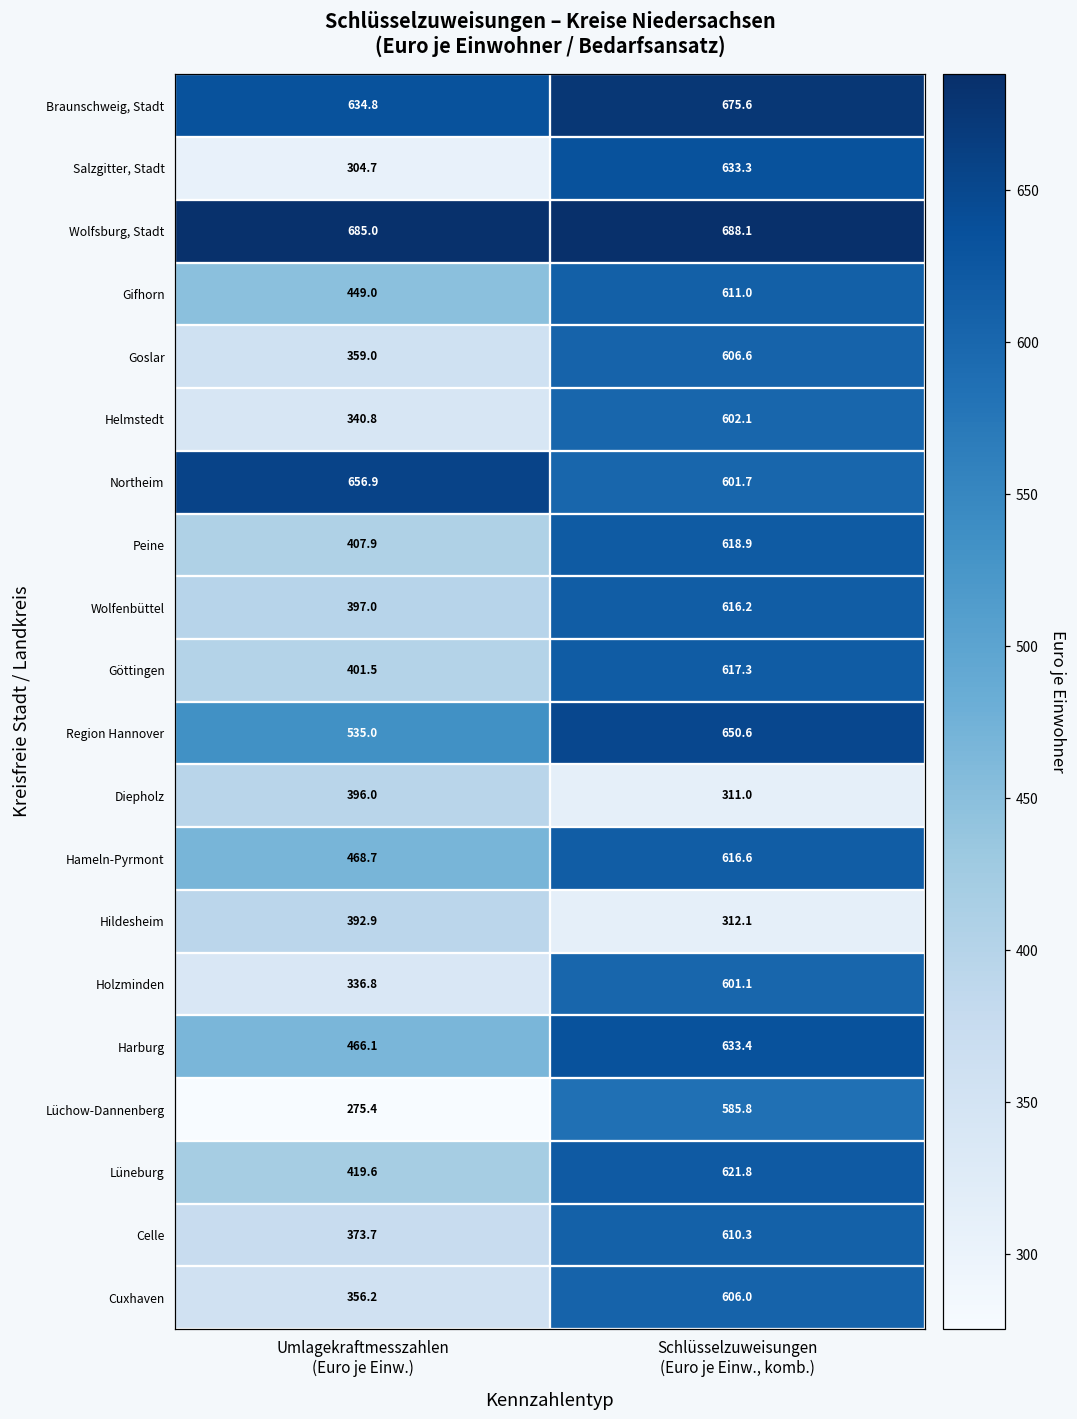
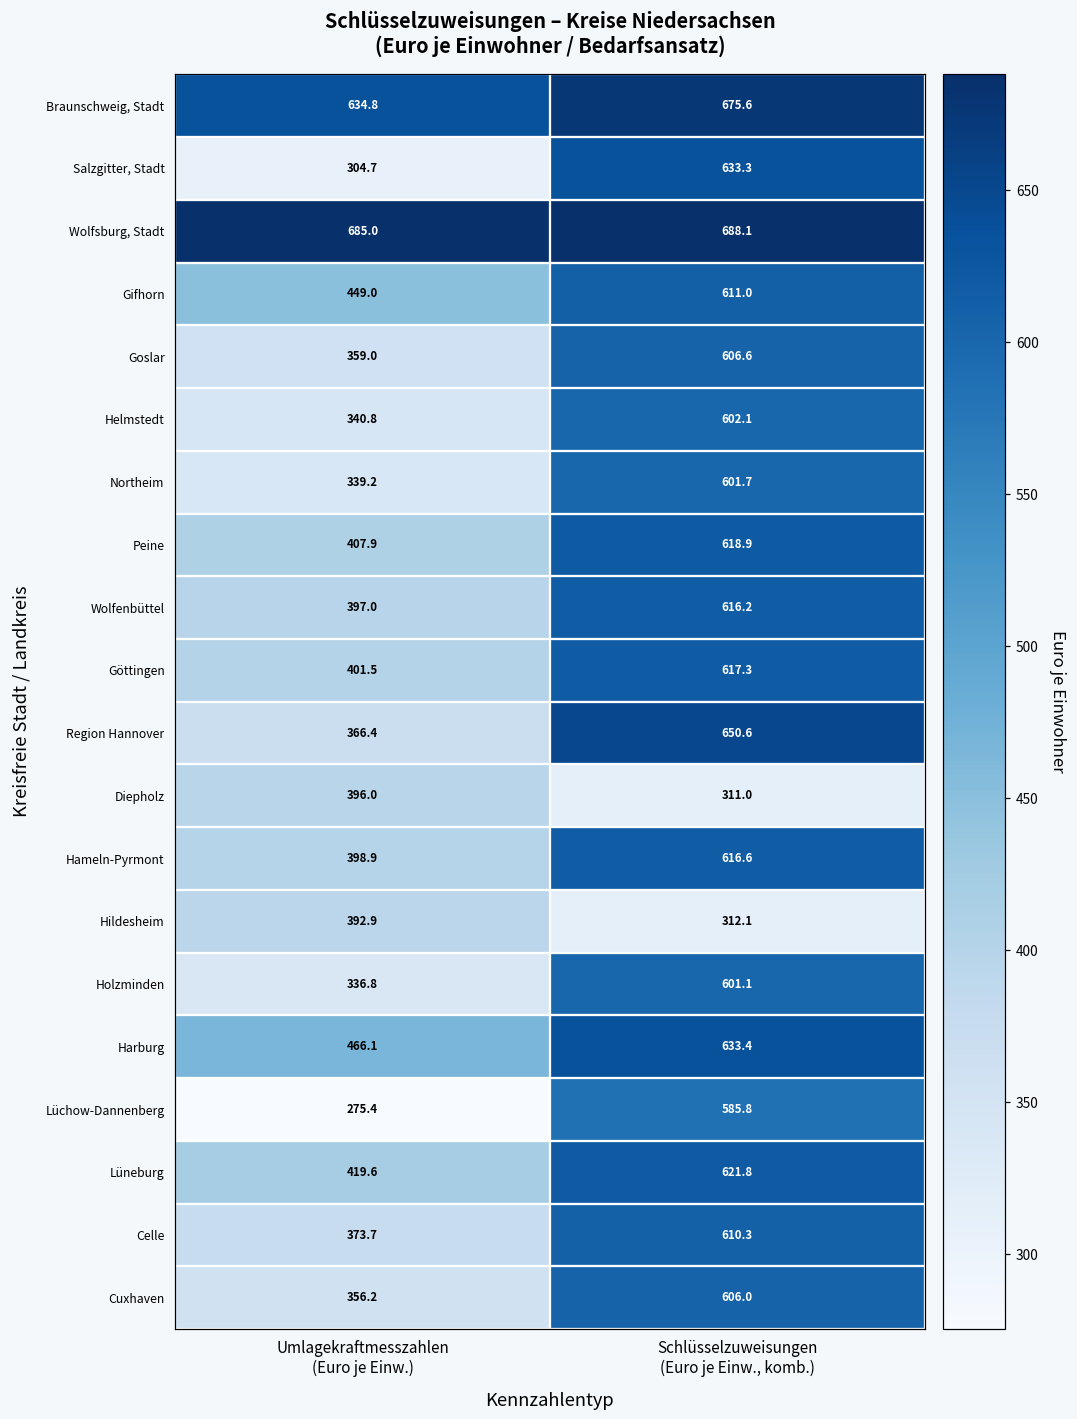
  {
    "Braunschweig, Stadt": {
      "Umlagekraftmesszahlen (Euro je Einw.)": 634.8,
      "Schlüsselzuweisungen (Euro je Einw., komb.)": 675.6
    },
    "Salzgitter, Stadt": {
      "Umlagekraftmesszahlen (Euro je Einw.)": 304.7,
      "Schlüsselzuweisungen (Euro je Einw., komb.)": 633.3
    },
    "Wolfsburg, Stadt": {
      "Umlagekraftmesszahlen (Euro je Einw.)": 685.0,
      "Schlüsselzuweisungen (Euro je Einw., komb.)": 688.1
    },
    "Gifhorn": {
      "Umlagekraftmesszahlen (Euro je Einw.)": 449.0,
      "Schlüsselzuweisungen (Euro je Einw., komb.)": 611.0
    },
    "Goslar": {
      "Umlagekraftmesszahlen (Euro je Einw.)": 359.0,
      "Schlüsselzuweisungen (Euro je Einw., komb.)": 606.6
    },
    "Helmstedt": {
      "Umlagekraftmesszahlen (Euro je Einw.)": 340.8,
      "Schlüsselzuweisungen (Euro je Einw., komb.)": 602.1
    },
    "Northeim": {
-     "Umlagekraftmesszahlen (Euro je Einw.)": 656.9,
+     "Umlagekraftmesszahlen (Euro je Einw.)": 339.2,
      "Schlüsselzuweisungen (Euro je Einw., komb.)": 601.7
    },
    "Peine": {
      "Umlagekraftmesszahlen (Euro je Einw.)": 407.9,
      "Schlüsselzuweisungen (Euro je Einw., komb.)": 618.9
    },
    "Wolfenbüttel": {
      "Umlagekraftmesszahlen (Euro je Einw.)": 397.0,
      "Schlüsselzuweisungen (Euro je Einw., komb.)": 616.2
    },
    "Göttingen": {
      "Umlagekraftmesszahlen (Euro je Einw.)": 401.5,
      "Schlüsselzuweisungen (Euro je Einw., komb.)": 617.3
    },
    "Region Hannover": {
-     "Umlagekraftmesszahlen (Euro je Einw.)": 535.0,
+     "Umlagekraftmesszahlen (Euro je Einw.)": 366.4,
      "Schlüsselzuweisungen (Euro je Einw., komb.)": 650.6
    },
    "Diepholz": {
      "Umlagekraftmesszahlen (Euro je Einw.)": 396.0,
      "Schlüsselzuweisungen (Euro je Einw., komb.)": 311.0
    },
    "Hameln-Pyrmont": {
-     "Umlagekraftmesszahlen (Euro je Einw.)": 468.7,
+     "Umlagekraftmesszahlen (Euro je Einw.)": 398.9,
      "Schlüsselzuweisungen (Euro je Einw., komb.)": 616.6
    },
    "Hildesheim": {
      "Umlagekraftmesszahlen (Euro je Einw.)": 392.9,
      "Schlüsselzuweisungen (Euro je Einw., komb.)": 312.1
    },
    "Holzminden": {
      "Umlagekraftmesszahlen (Euro je Einw.)": 336.8,
      "Schlüsselzuweisungen (Euro je Einw., komb.)": 601.1
    },
    "Harburg": {
      "Umlagekraftmesszahlen (Euro je Einw.)": 466.1,
      "Schlüsselzuweisungen (Euro je Einw., komb.)": 633.4
    },
    "Lüchow-Dannenberg": {
      "Umlagekraftmesszahlen (Euro je Einw.)": 275.4,
      "Schlüsselzuweisungen (Euro je Einw., komb.)": 585.8
    },
    "Lüneburg": {
      "Umlagekraftmesszahlen (Euro je Einw.)": 419.6,
      "Schlüsselzuweisungen (Euro je Einw., komb.)": 621.8
    },
    "Celle": {
      "Umlagekraftmesszahlen (Euro je Einw.)": 373.7,
      "Schlüsselzuweisungen (Euro je Einw., komb.)": 610.3
    },
    "Cuxhaven": {
      "Umlagekraftmesszahlen (Euro je Einw.)": 356.2,
      "Schlüsselzuweisungen (Euro je Einw., komb.)": 606.0
    }
  }
